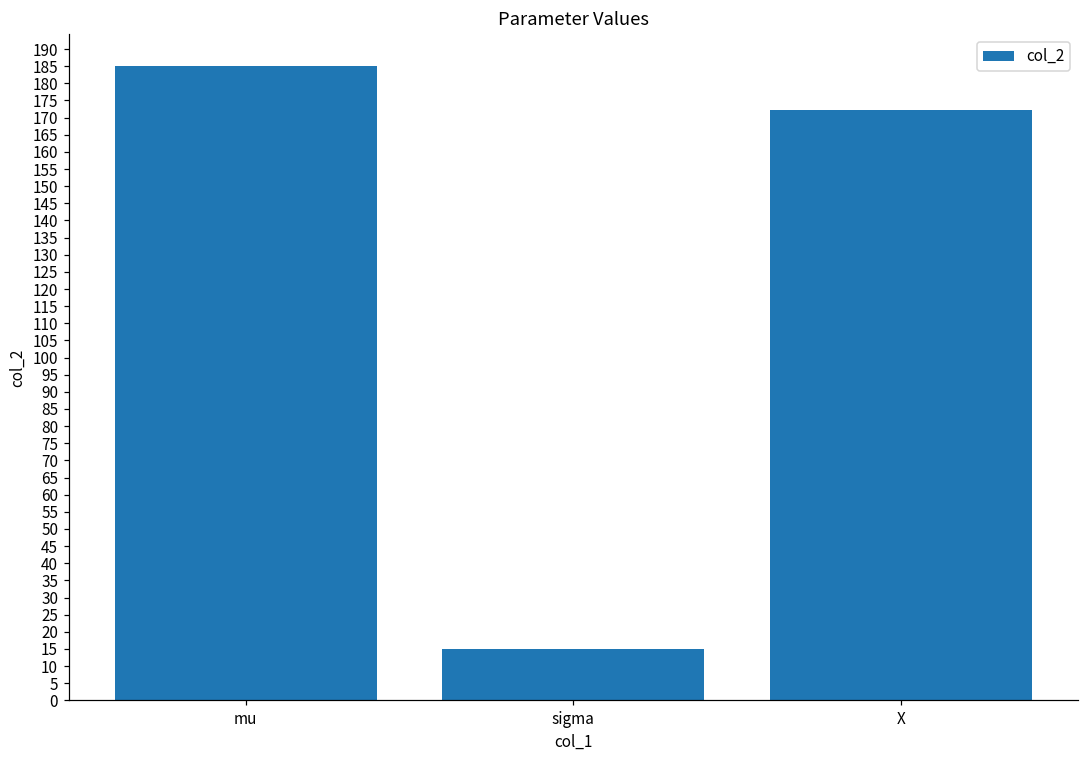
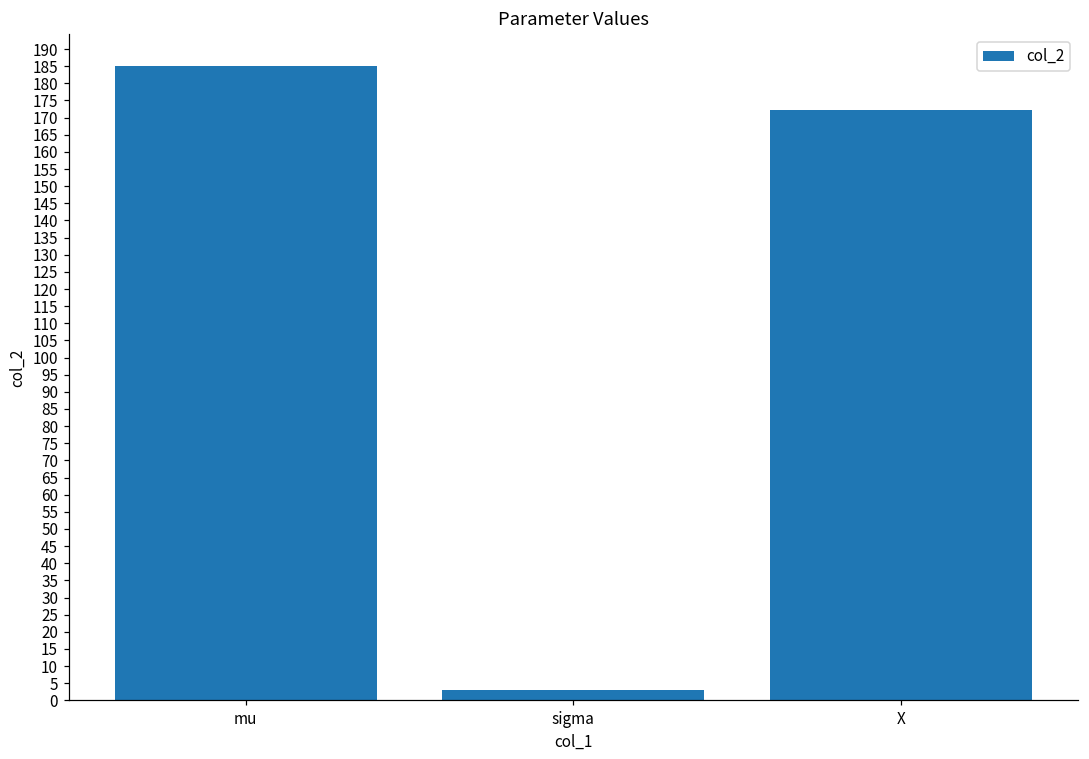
  {
    "mu": 185,
-   "sigma": 15,
+   "sigma": 3,
    "X": 172
  }
